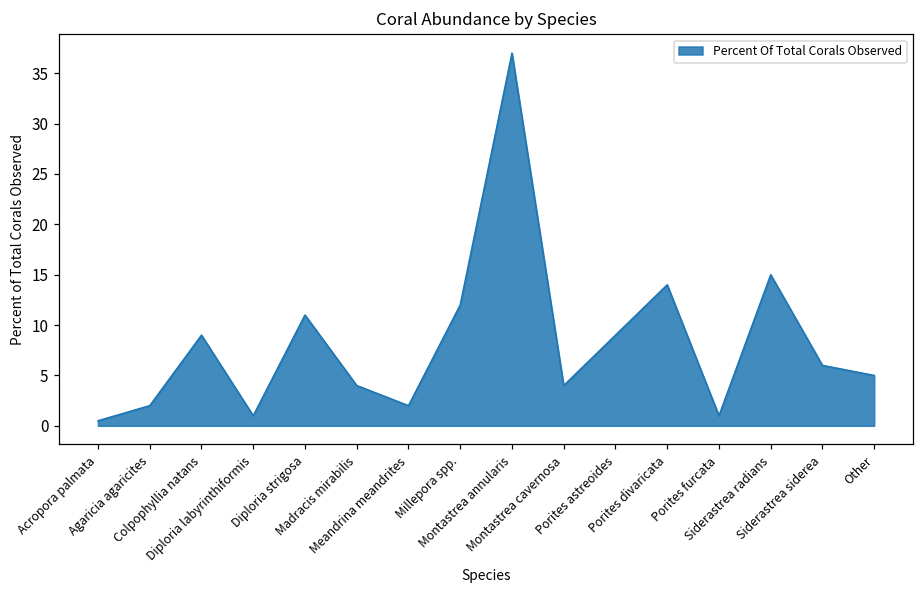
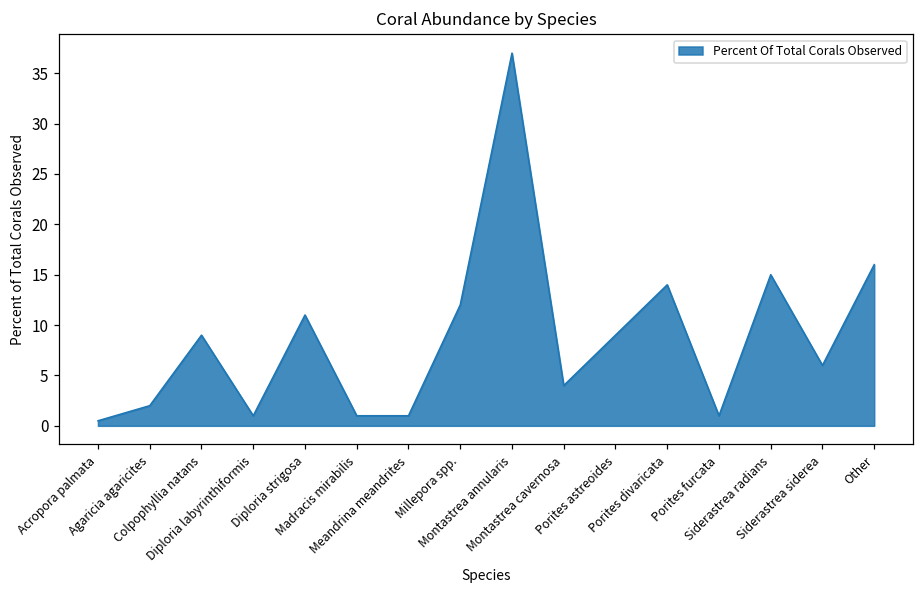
  {
    "Acropora palmata": 1,
    "Agaricia agaricites": 2,
    "Colpophyllia natans": 9,
    "Diploria labyrinthiformis": 1,
    "Diploria strigosa": 11,
-   "Madracis mirabilis": 4,
-   "Meandrina meandrites": 2,
+   "Madracis mirabilis": 1,
+   "Meandrina meandrites": 1,
    "Millepora spp.": 12,
    "Montastrea annularis": 37,
    "Montastrea cavernosa": 4,
    "Porites astreoides": 9,
    "Porites divaricata": 14,
    "Porites furcata": 1,
    "Siderastrea radians": 15,
    "Siderastrea siderea": 6,
-   "Other": 5
+   "Other": 16
  }
